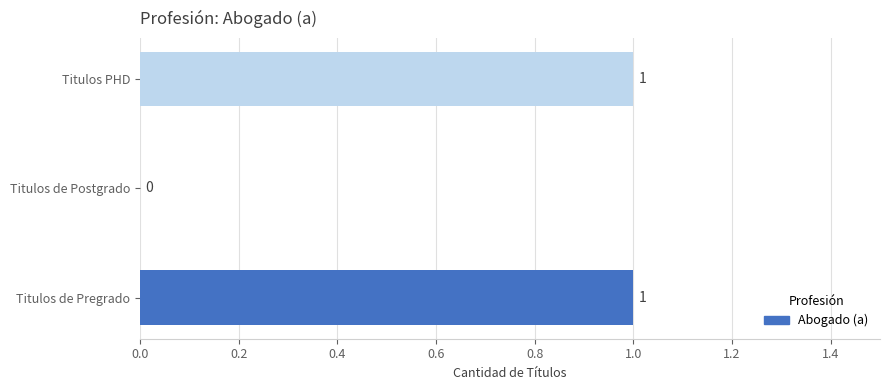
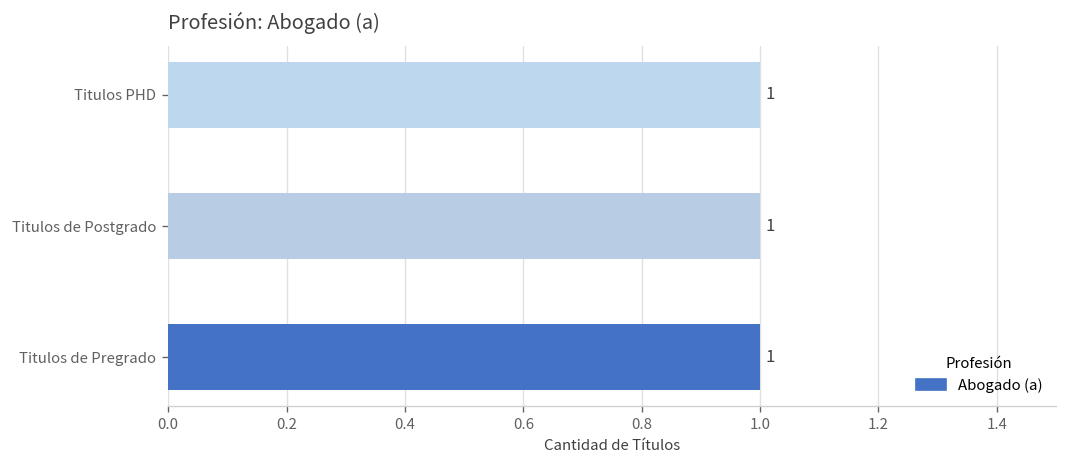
  {
    "Titulos PHD": 1,
-   "Titulos de Postgrado": 0,
+   "Titulos de Postgrado": 1,
    "Titulos de Pregrado": 1
  }
